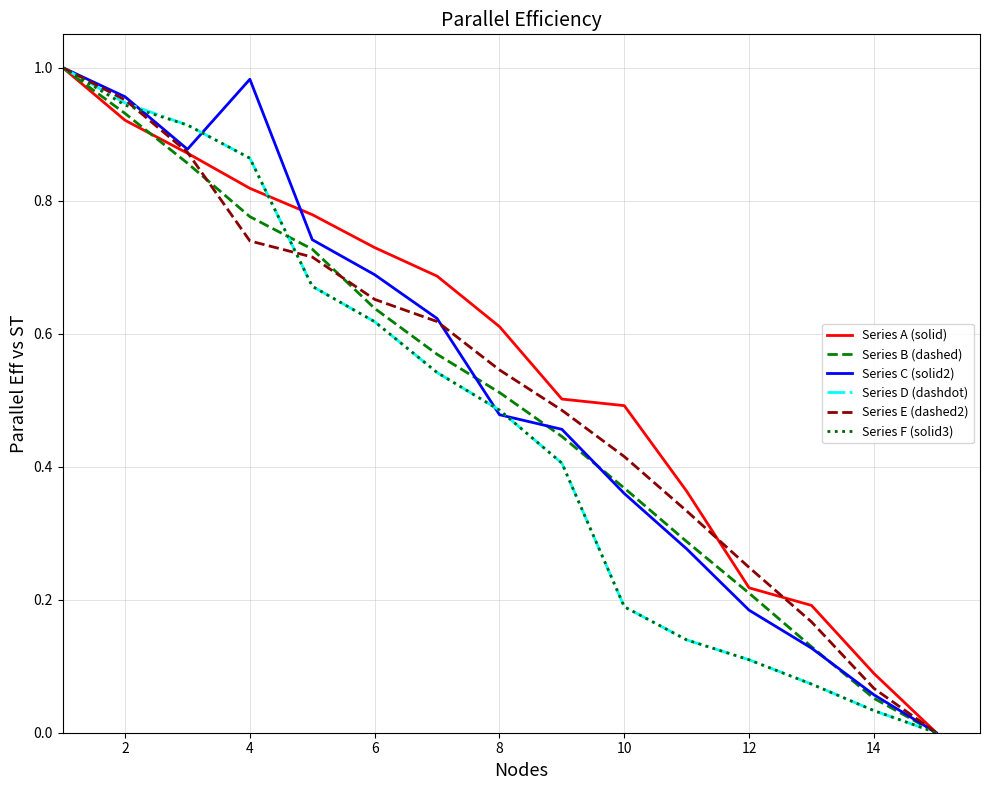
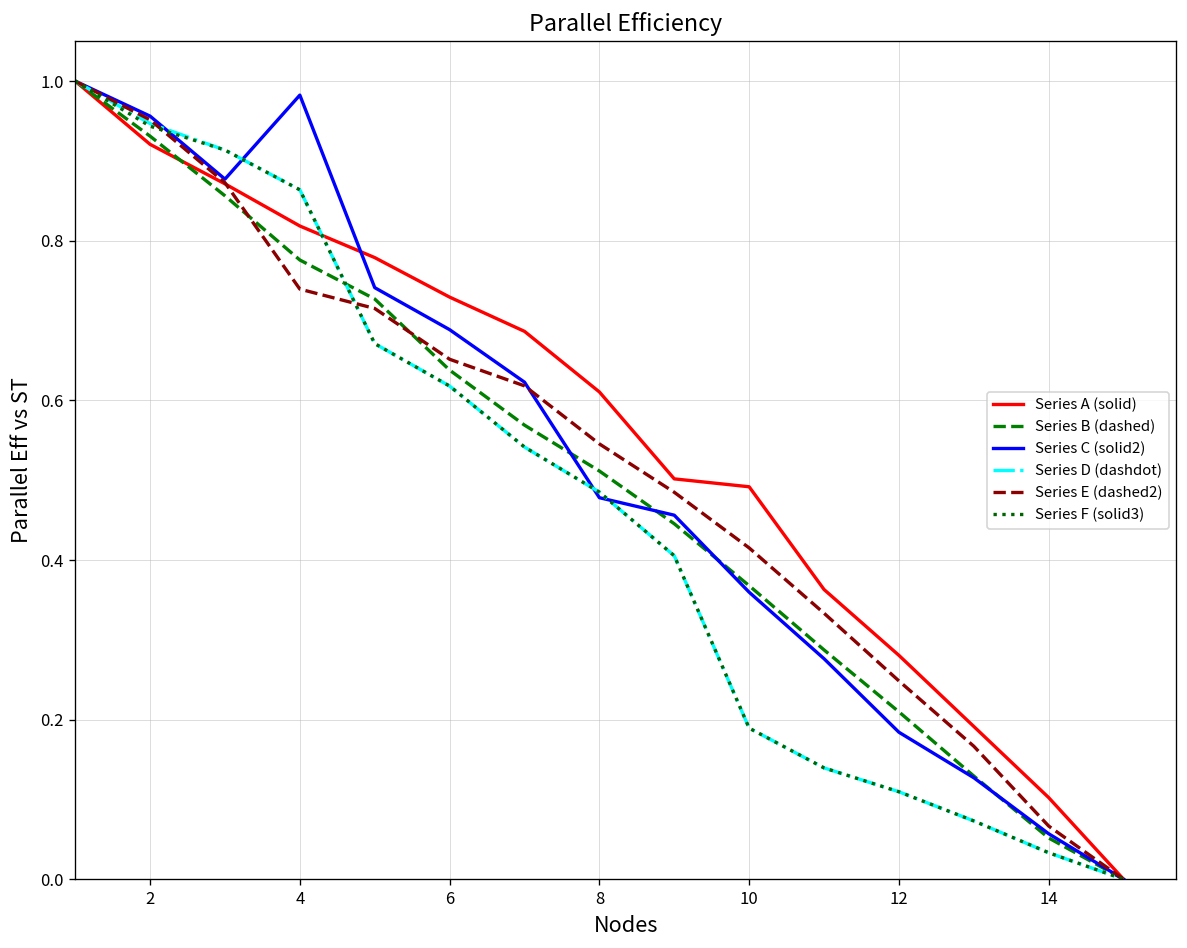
  {
    "Series A (solid)": {
      "2": 0.92,
      "4": 0.82,
      "6": 0.73,
      "8": 0.61,
      "10": 0.49,
-     "12": 0.22,
-     "14": 0.09
+     "12": 0.28,
+     "14": 0.10
    },
    "Series C (solid2)": {
      "2": 0.96,
      "4": 0.98,
      "6": 0.69,
      "8": 0.48,
      "10": 0.36,
      "12": 0.18,
      "14": 0.06
    },
    "Series E (dashed2)": {
      "2": 0.95,
      "4": 0.74,
      "6": 0.65,
      "8": 0.55,
      "10": 0.42,
      "12": 0.25,
      "14": 0.07
    }
  }
